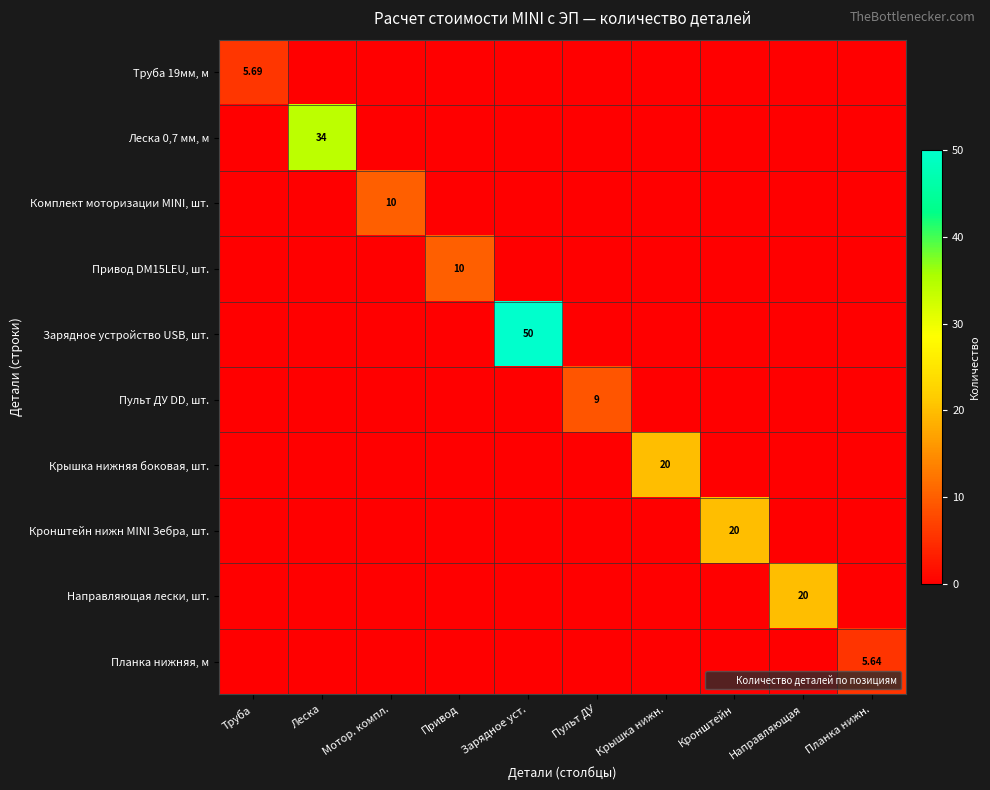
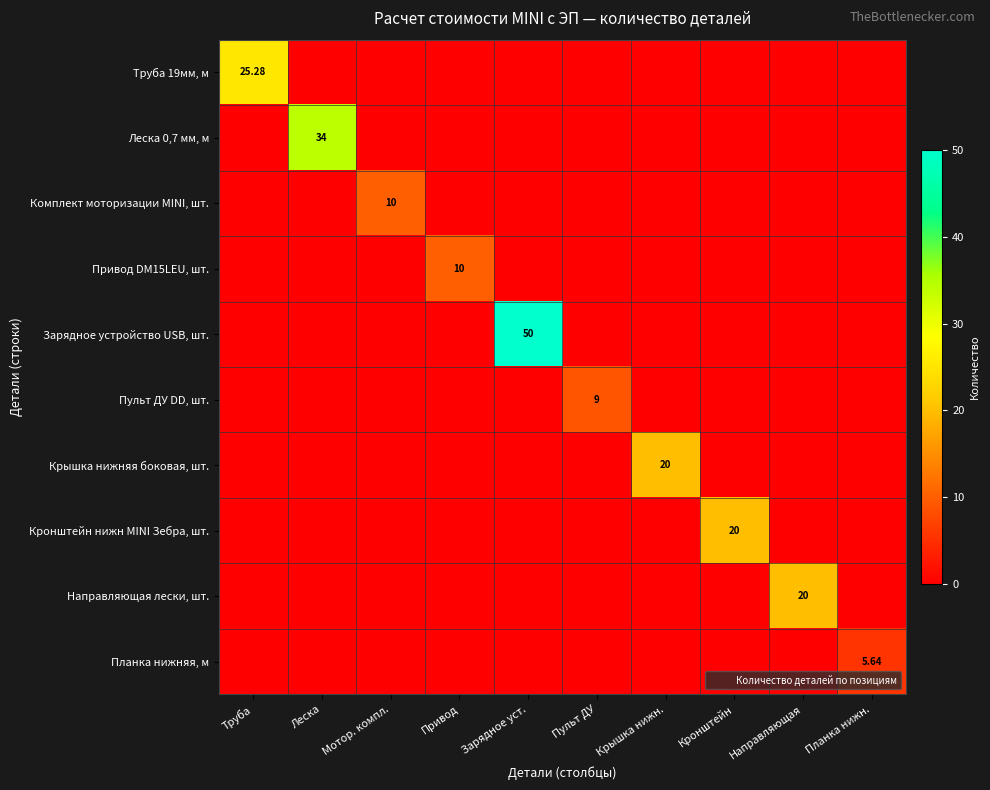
  {
    "Труба 19мм, м": {
-     "Труба": 5.69
+     "Труба": 25.28
    },
    "Леска 0,7 мм, м": {
      "Леска": 34
    },
    "Комплект моторизации MINI, шт.": {
      "Мотор. компл.": 10
    },
    "Привод DM15LEU, шт.": {
      "Привод": 10
    },
    "Зарядное устройство USB, шт.": {
      "Зарядное уст.": 50
    },
    "Пульт ДУ DD, шт.": {
      "Пульт ДУ": 9
    },
    "Крышка нижняя боковая, шт.": {
      "Крышка нижн.": 20
    },
    "Кронштейн нижн MINI Зебра, шт.": {
      "Кронштейн": 20
    },
    "Направляющая лески, шт.": {
      "Направляющая": 20
    },
    "Планка нижняя, м": {
      "Планка нижн.": 5.64
    }
  }
